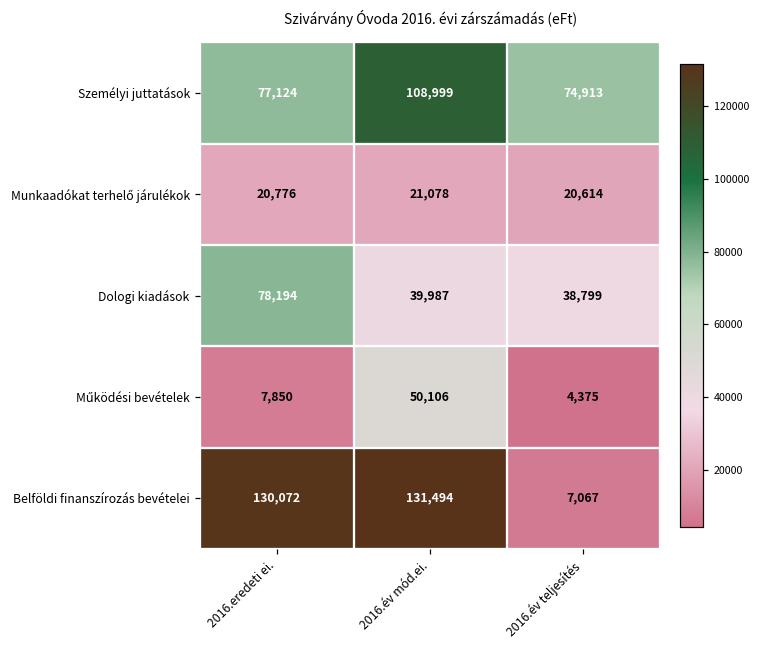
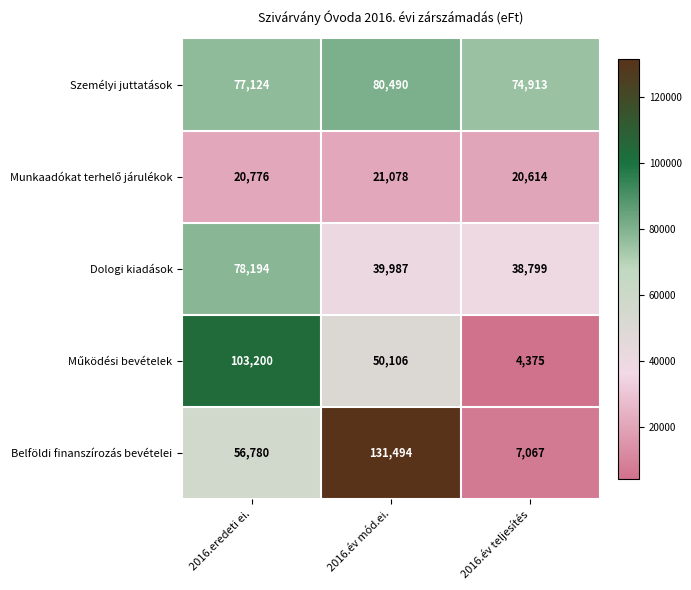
  {
    "Személyi juttatások": {
      "2016.eredeti ei.": "77,124",
-     "2016.év mód.ei.": "108,999",
+     "2016.év mód.ei.": "80,490",
      "2016.év teljesítés": "74,913"
    },
    "Munkaadókat terhelő járulékok": {
      "2016.eredeti ei.": "20,776",
      "2016.év mód.ei.": "21,078",
      "2016.év teljesítés": "20,614"
    },
    "Dologi kiadások": {
      "2016.eredeti ei.": "78,194",
      "2016.év mód.ei.": "39,987",
      "2016.év teljesítés": "38,799"
    },
    "Működési bevételek": {
-     "2016.eredeti ei.": "7,850",
+     "2016.eredeti ei.": "103,200",
      "2016.év mód.ei.": "50,106",
      "2016.év teljesítés": "4,375"
    },
    "Belföldi finanszírozás bevételei": {
-     "2016.eredeti ei.": "130,072",
+     "2016.eredeti ei.": "56,780",
      "2016.év mód.ei.": "131,494",
      "2016.év teljesítés": "7,067"
    }
  }
